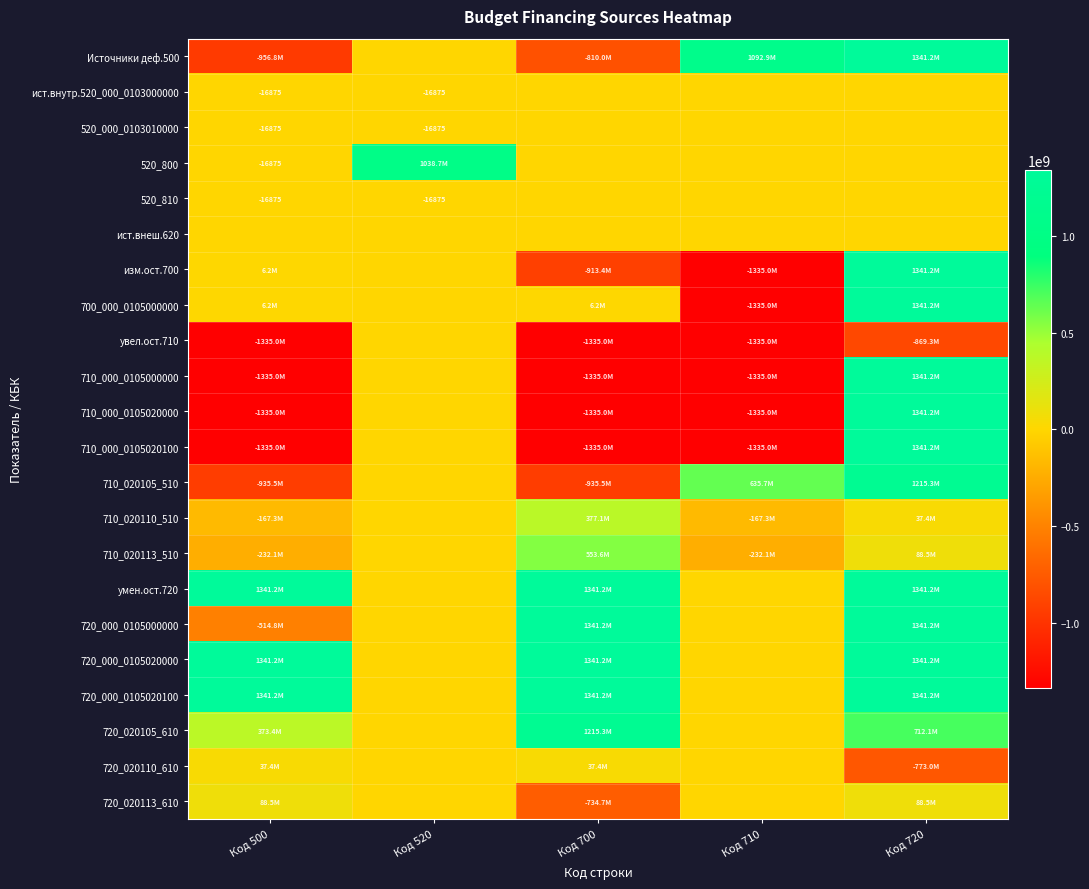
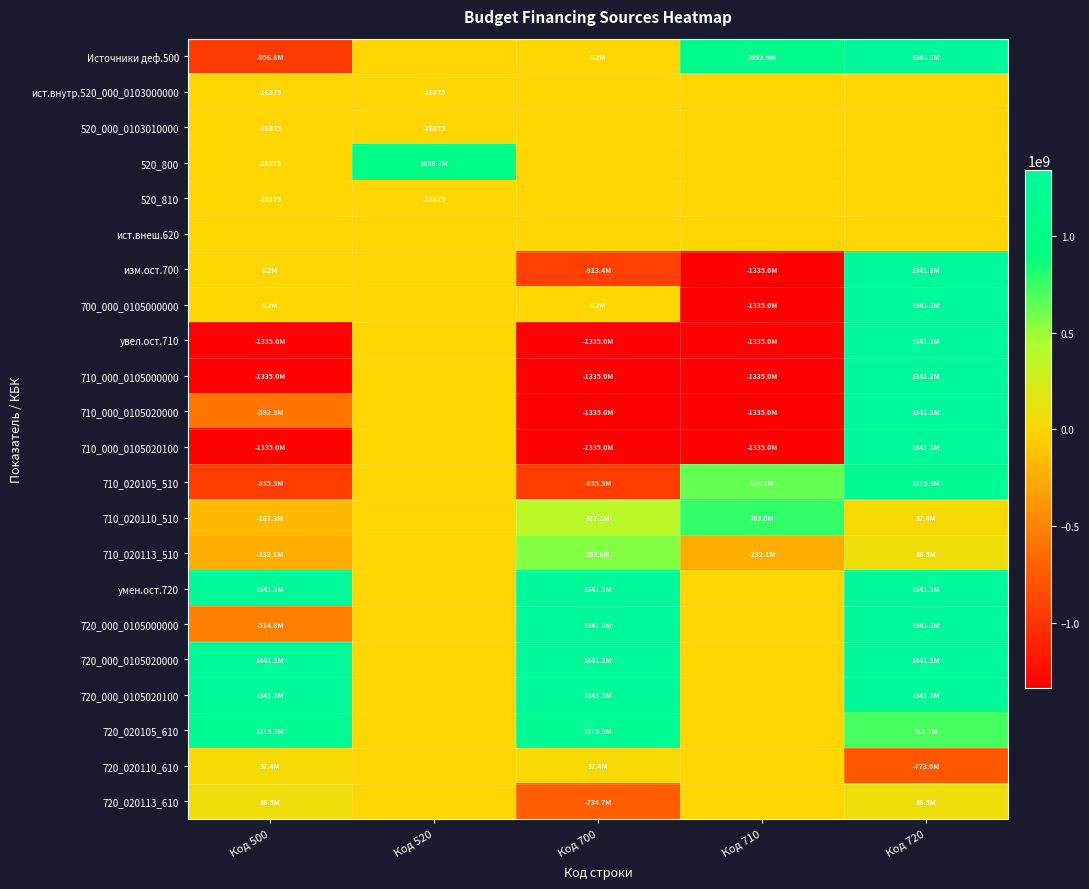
  {
    "Источники деф.500": {
      "Код 500": "-956.8M",
-     "Код 700": "-810.0M",
+     "Код 700": "6.2M",
      "Код 710": "1092.9M",
      "Код 720": "1341.2M"
    },
    "ист.внутр.520_000_0103000000": {
      "Код 500": "-16875",
      "Код 520": "-16875"
    },
    "520_000_0103010000": {
      "Код 500": "-16875",
      "Код 520": "-16875"
    },
    "520_800": {
      "Код 500": "-16875",
      "Код 520": "1038.7M"
    },
    "520_810": {
      "Код 500": "-16875",
      "Код 520": "-16875"
    },
    "изм.ост.700": {
      "Код 500": "6.2M",
      "Код 700": "-913.4M",
      "Код 710": "-1335.0M",
      "Код 720": "1341.2M"
    },
    "700_000_0105000000": {
      "Код 500": "6.2M",
      "Код 700": "6.2M",
      "Код 710": "-1335.0M",
      "Код 720": "1341.2M"
    },
    "увел.ост.710": {
      "Код 500": "-1335.0M",
      "Код 700": "-1335.0M",
      "Код 710": "-1335.0M",
-     "Код 720": "-869.3M"
+     "Код 720": "1341.2M"
    },
    "710_000_0105000000": {
      "Код 500": "-1335.0M",
      "Код 700": "-1335.0M",
      "Код 710": "-1335.0M",
      "Код 720": "1341.2M"
    },
    "710_000_0105020000": {
-     "Код 500": "-1335.0M",
+     "Код 500": "-592.3M",
      "Код 700": "-1335.0M",
      "Код 710": "-1335.0M",
      "Код 720": "1341.2M"
    },
    "710_000_0105020100": {
      "Код 500": "-1335.0M",
      "Код 700": "-1335.0M",
      "Код 710": "-1335.0M",
      "Код 720": "1341.2M"
    },
    "710_020105_510": {
      "Код 500": "-935.5M",
      "Код 700": "-935.5M",
      "Код 710": "635.7M",
      "Код 720": "1215.3M"
    },
    "710_020110_510": {
      "Код 500": "-167.3M",
      "Код 700": "377.1M",
-     "Код 710": "-167.3M",
+     "Код 710": "763.0M",
      "Код 720": "37.4M"
    },
    "710_020113_510": {
      "Код 500": "-232.1M",
      "Код 700": "553.6M",
      "Код 710": "-232.1M",
      "Код 720": "88.5M"
    },
    "умен.ост.720": {
      "Код 500": "1341.2M",
      "Код 700": "1341.2M",
      "Код 720": "1341.2M"
    },
    "720_000_0105000000": {
      "Код 500": "-514.8M",
      "Код 700": "1341.2M",
      "Код 720": "1341.2M"
    },
    "720_000_0105020000": {
      "Код 500": "1341.2M",
      "Код 700": "1341.2M",
      "Код 720": "1341.2M"
    },
    "720_000_0105020100": {
      "Код 500": "1341.2M",
      "Код 700": "1341.2M",
      "Код 720": "1341.2M"
    },
    "720_020105_610": {
-     "Код 500": "373.4M",
+     "Код 500": "1215.3M",
      "Код 700": "1215.3M",
      "Код 720": "712.1M"
    },
    "720_020110_610": {
      "Код 500": "37.4M",
      "Код 700": "37.4M",
      "Код 720": "-773.0M"
    },
    "720_020113_610": {
      "Код 500": "88.5M",
      "Код 700": "-734.7M",
      "Код 720": "88.5M"
    }
  }
